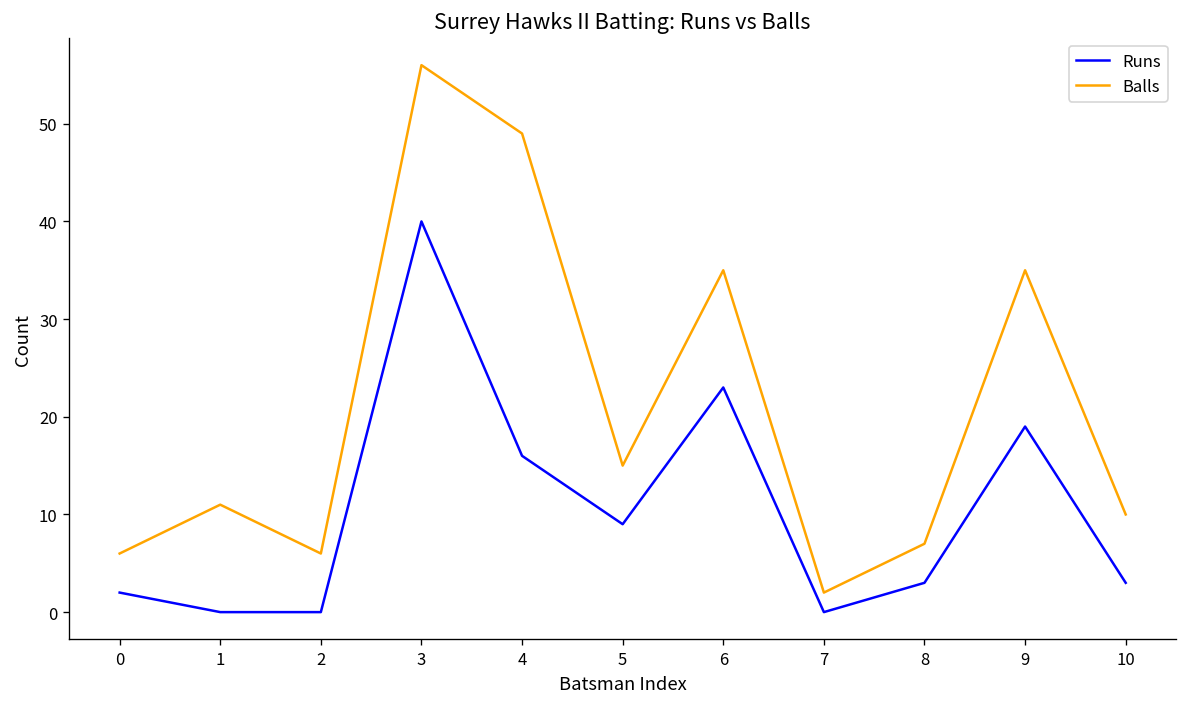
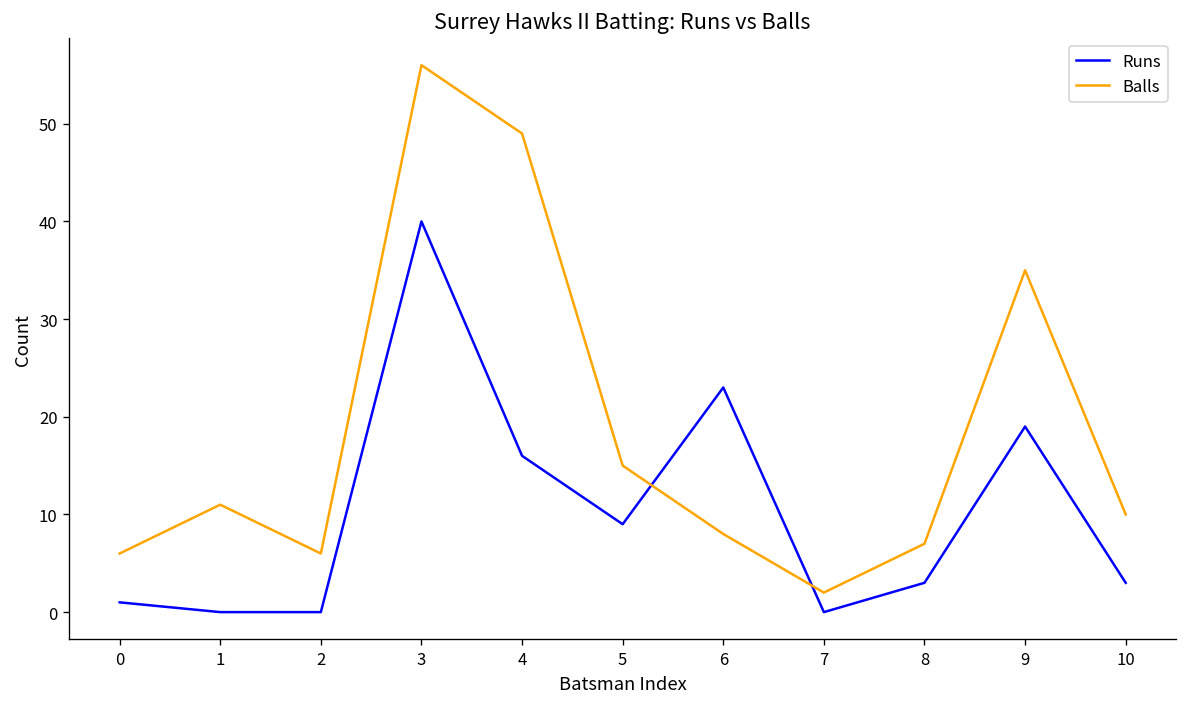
  {
    "Runs": {
-     "0": 2,
+     "0": 1,
      "1": 0,
      "2": 0,
      "3": 40,
      "4": 16,
      "5": 9,
      "6": 23,
      "7": 0,
      "8": 3,
      "9": 19,
      "10": 3
    },
    "Balls": {
      "0": 6,
      "1": 11,
      "2": 6,
      "3": 56,
      "4": 49,
      "5": 15,
-     "6": 35,
+     "6": 8,
      "7": 2,
      "8": 7,
      "9": 35,
      "10": 10
    }
  }
